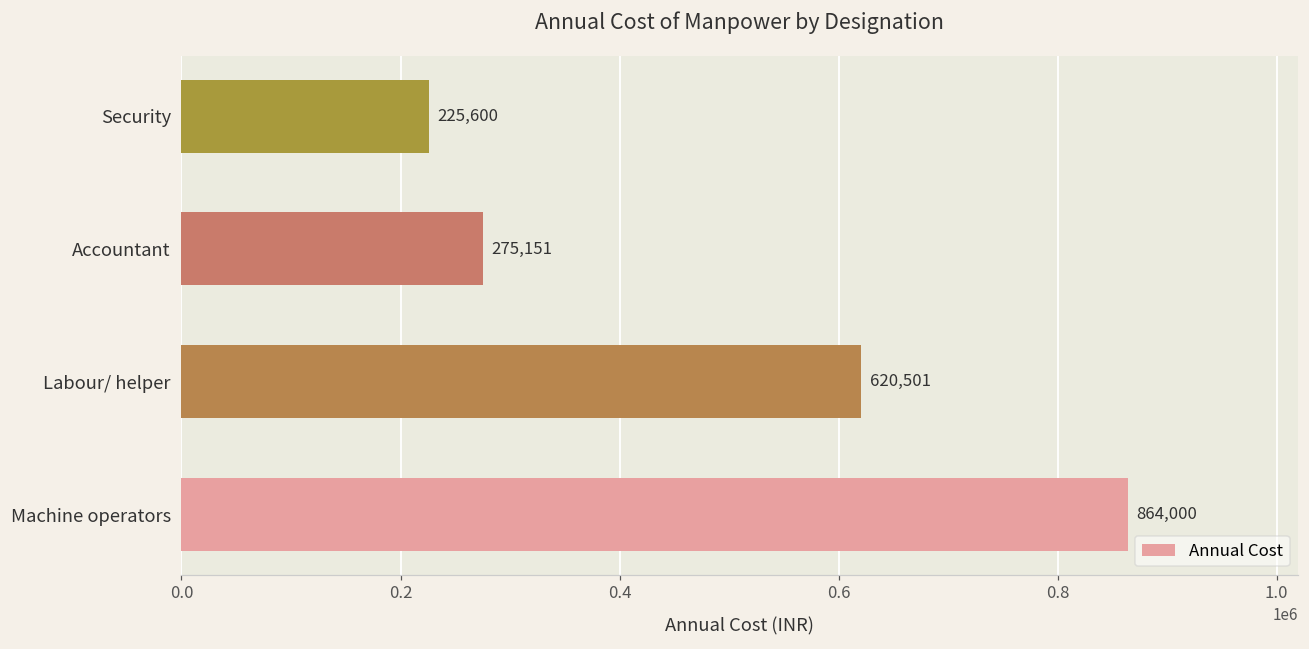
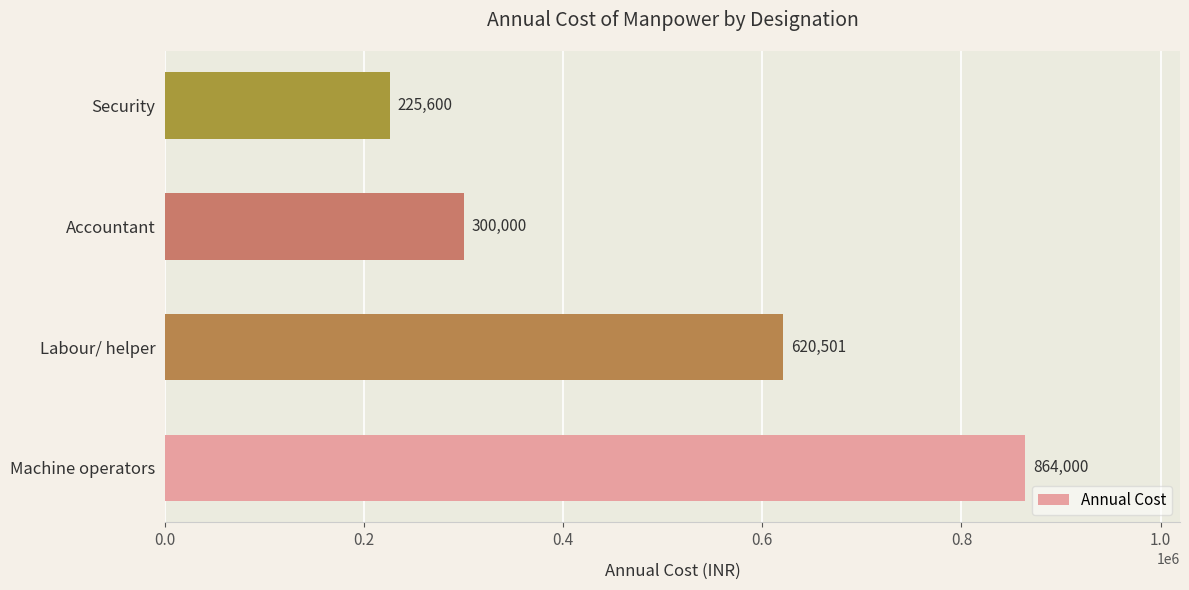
  {
    "Security": "225,600",
-   "Accountant": "275,151",
+   "Accountant": "300,000",
    "Labour/ helper": "620,501",
    "Machine operators": "864,000"
  }
